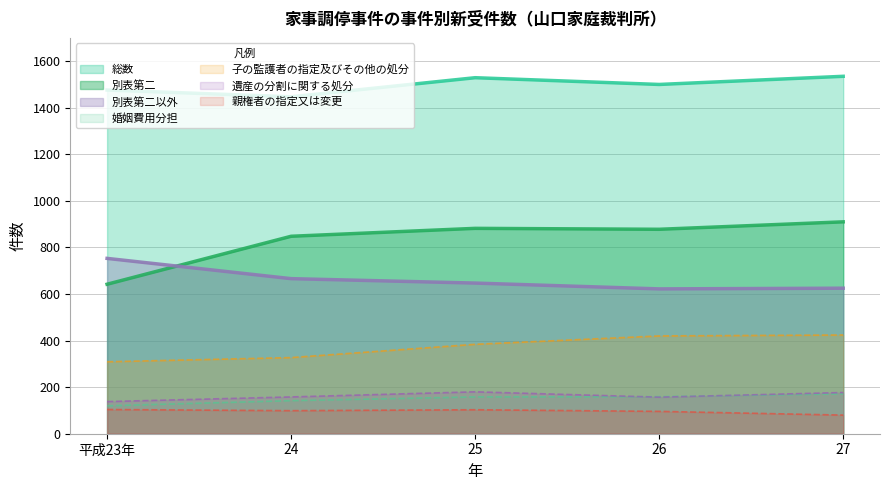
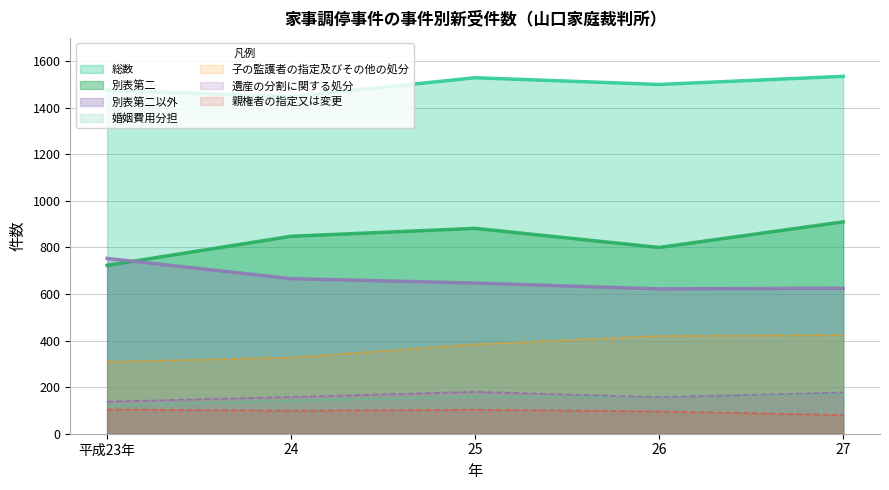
  {
    "別表第二": {
-     "平成23年": 640,
+     "平成23年": 720,
      "24": 850,
      "25": 880,
-     "26": 880,
+     "26": 800,
      "27": 910
    }
  }
